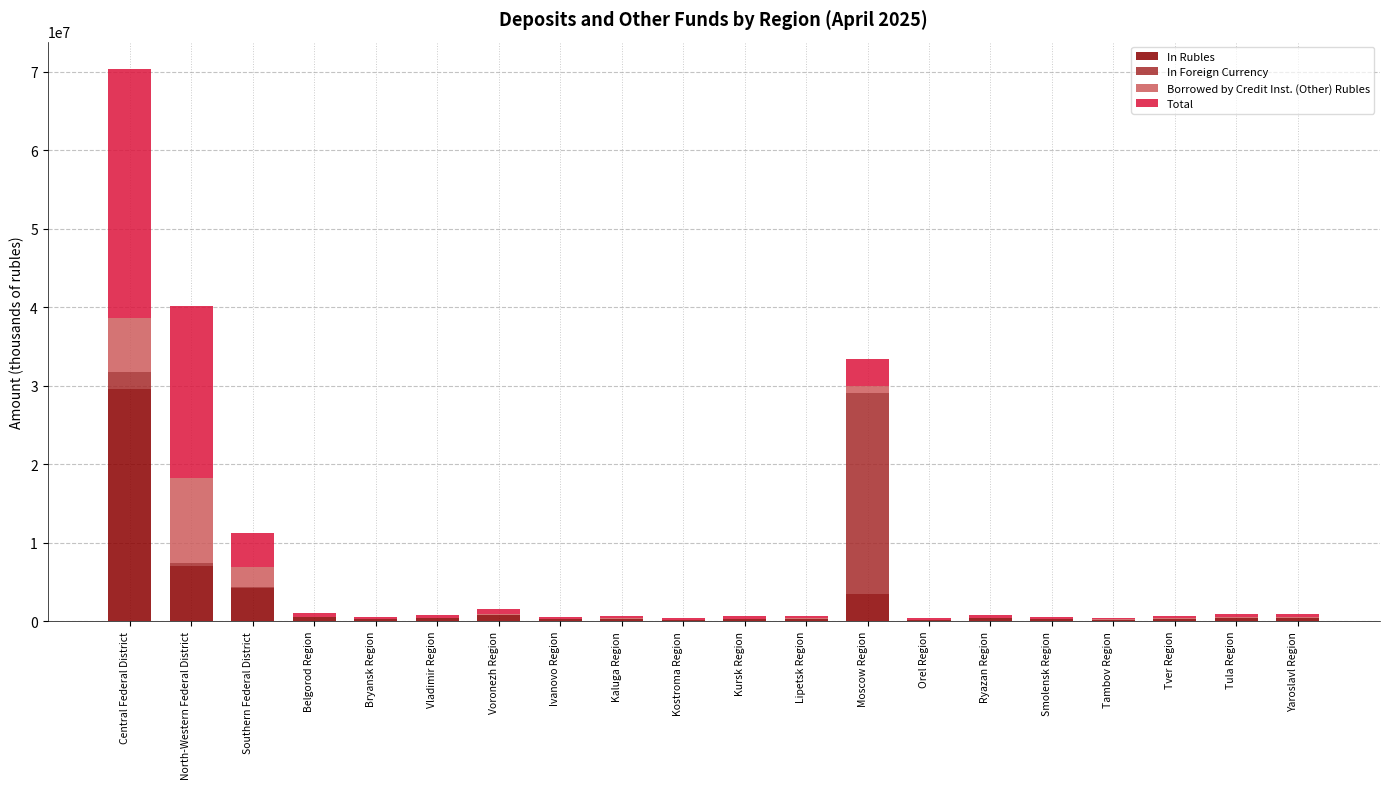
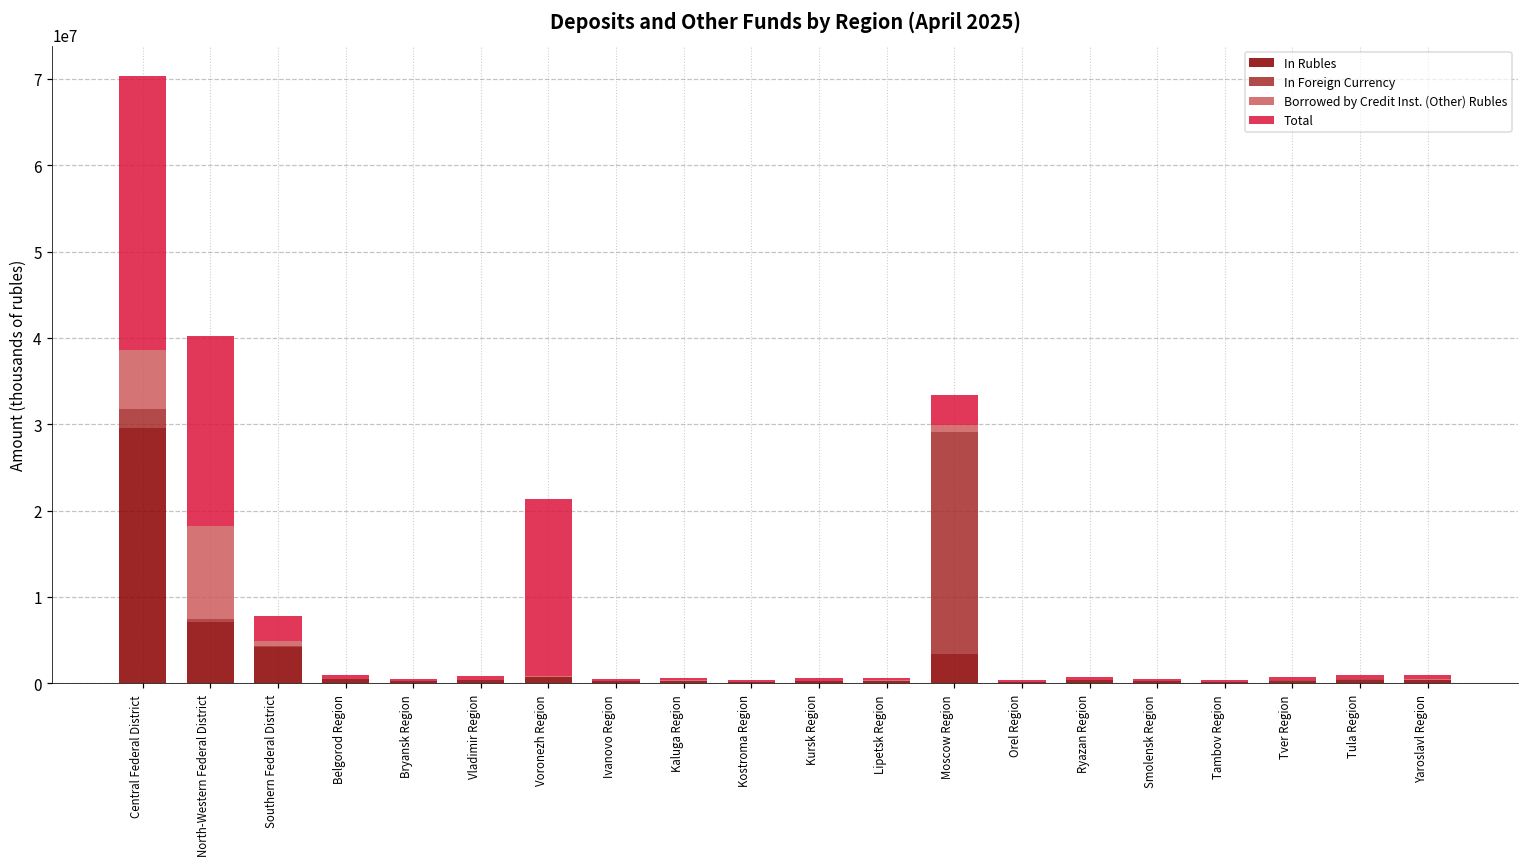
  {
    "In Rubles": {
      "Central Federal District": 30000000,
      "North-Western Federal District": 7000000,
      "Southern Federal District": 4000000,
      "Belgorod Region": 0,
      "Vladimir Region": 0,
      "Voronezh Region": 1000000,
      "Moscow Region": 3000000,
      "Ryazan Region": 0,
      "Tver Region": 0,
      "Tula Region": 0,
      "Yaroslavl Region": 0
    },
    "In Foreign Currency": {
      "Central Federal District": 2000000,
      "North-Western Federal District": 0,
      "Moscow Region": 26000000
    },
    "Borrowed by Credit Inst. (Other) Rubles": {
      "Central Federal District": 7000000,
      "North-Western Federal District": 11000000,
-     "Southern Federal District": 3000000,
+     "Southern Federal District": 1000000,
      "Moscow Region": 1000000
    },
    "Total": {
      "Central Federal District": 32000000,
      "North-Western Federal District": 22000000,
-     "Southern Federal District": 4000000,
+     "Southern Federal District": 3000000,
      "Belgorod Region": 1000000,
      "Vladimir Region": 0,
-     "Voronezh Region": 1000000,
+     "Voronezh Region": 21000000,
      "Kaluga Region": 0,
      "Moscow Region": 4000000,
      "Ryazan Region": 0,
      "Tver Region": 0,
      "Tula Region": 0,
      "Yaroslavl Region": 0
    }
  }
